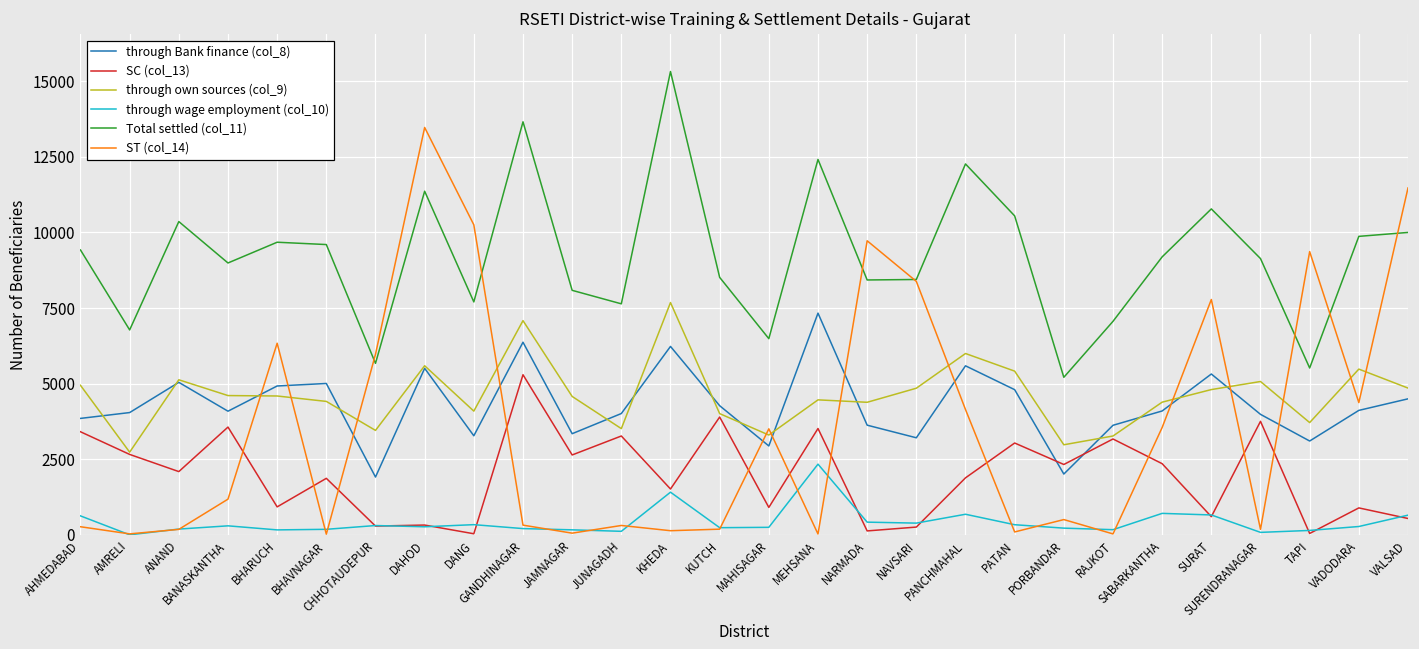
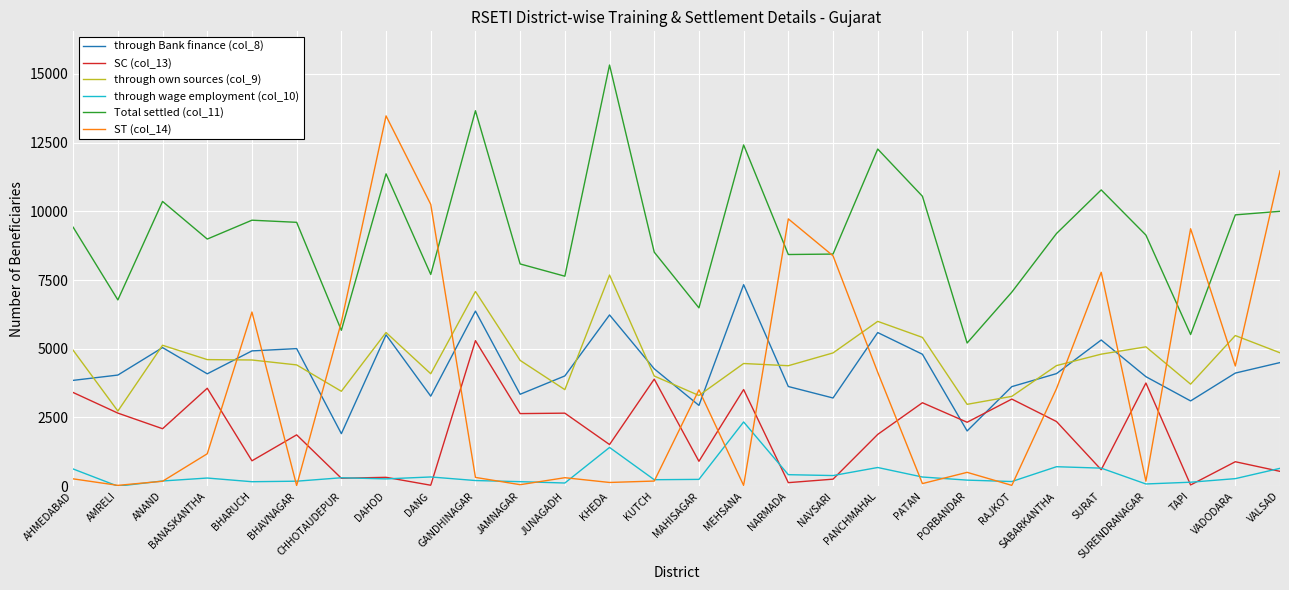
  {
    "through Bank finance (col_8)": {
      "AHMEDABAD": 3900,
      "AMRELI": 4000,
      "BANASKANTHA": 4100,
      "BHARUCH": 4900,
      "BHAVNAGAR": 5000,
      "CHHOTAUDEPUR": 1900,
      "DANG": 3300,
      "GANDHINAGAR": 6400,
      "JAMNAGAR": 3300,
      "JUNAGADH": 4000,
      "KHEDA": 6200,
      "KUTCH": 4300,
      "MAHISAGAR": 2900,
      "MEHSANA": 7300,
      "NARMADA": 3600,
      "NAVSARI": 3200,
      "PANCHMAHAL": 5600,
      "PATAN": 4800,
      "PORBANDAR": 2000,
      "RAJKOT": 3600,
      "SABARKANTHA": 4100,
      "SURAT": 5300,
      "SURENDRANAGAR": 4000,
      "TAPI": 3100,
      "VADODARA": 4100,
      "VALSAD": 4500
    },
    "SC (col_13)": {
      "AHMEDABAD": 3400,
      "ANAND": 2100,
      "BANASKANTHA": 3600,
      "BHARUCH": 900,
      "BHAVNAGAR": 1900,
      "DANG": 0,
      "GANDHINAGAR": 5300,
      "JAMNAGAR": 2600,
-     "JUNAGADH": 3300,
+     "JUNAGADH": 2700,
      "KHEDA": 1500,
      "KUTCH": 3900,
      "MAHISAGAR": 900,
      "MEHSANA": 3500,
      "NARMADA": 100,
      "NAVSARI": 300,
      "PANCHMAHAL": 1900,
      "PATAN": 3000,
      "PORBANDAR": 2300,
      "RAJKOT": 3200,
      "SABARKANTHA": 2400,
      "SURENDRANAGAR": 3800,
      "TAPI": 0,
      "VADODARA": 900,
      "VALSAD": 500
    },
    "through own sources (col_9)": {
      "AHMEDABAD": 4900,
      "BANASKANTHA": 4600,
      "BHARUCH": 4600,
      "BHAVNAGAR": 4400,
      "CHHOTAUDEPUR": 3500,
      "DANG": 4100,
      "GANDHINAGAR": 7100,
      "JAMNAGAR": 4600,
      "JUNAGADH": 3500,
      "KHEDA": 7700,
      "KUTCH": 4000,
      "MAHISAGAR": 3300,
      "MEHSANA": 4500,
      "NARMADA": 4400,
      "NAVSARI": 4800,
      "PANCHMAHAL": 6000,
      "PATAN": 5400,
      "PORBANDAR": 3000,
      "RAJKOT": 3300,
      "SABARKANTHA": 4400,
      "SURAT": 4800,
      "SURENDRANAGAR": 5100,
      "TAPI": 3700,
      "VADODARA": 5500,
      "VALSAD": 4900
    },
    "through wage employment (col_10)": {
      "AHMEDABAD": 600,
      "BANASKANTHA": 300,
      "BHARUCH": 200,
      "BHAVNAGAR": 200,
      "DANG": 300,
      "GANDHINAGAR": 200,
      "JAMNAGAR": 200,
      "JUNAGADH": 100,
      "KHEDA": 1400,
      "MAHISAGAR": 200,
      "MEHSANA": 2300,
      "NARMADA": 400,
      "NAVSARI": 400,
      "PANCHMAHAL": 700,
      "PATAN": 300,
      "PORBANDAR": 200,
      "RAJKOT": 200,
      "SABARKANTHA": 700,
      "SURENDRANAGAR": 100,
      "TAPI": 100,
      "VADODARA": 300,
      "VALSAD": 700
    },
    "Total settled (col_11)": {
      "AHMEDABAD": 9400,
      "AMRELI": 6800,
      "ANAND": 10400,
      "BANASKANTHA": 9000,
      "BHARUCH": 9700,
      "BHAVNAGAR": 9600,
      "CHHOTAUDEPUR": 5700,
      "DAHOD": 11400,
      "DANG": 7700,
      "GANDHINAGAR": 13700,
      "JAMNAGAR": 8100,
      "JUNAGADH": 7600,
      "KHEDA": 15300,
      "KUTCH": 8500,
      "MAHISAGAR": 6500,
      "MEHSANA": 12400,
      "NARMADA": 8400,
      "PANCHMAHAL": 12300,
      "PATAN": 10500,
      "PORBANDAR": 5200,
      "RAJKOT": 7100,
      "SABARKANTHA": 9200,
      "SURAT": 10800,
      "SURENDRANAGAR": 9100,
      "TAPI": 5500,
      "VADODARA": 9900,
      "VALSAD": 10000
    },
    "ST (col_14)": {
      "AHMEDABAD": 300,
      "BANASKANTHA": 1200,
      "BHARUCH": 6300,
      "BHAVNAGAR": 0,
      "CHHOTAUDEPUR": 6000,
      "DAHOD": 13500,
      "DANG": 10300,
      "GANDHINAGAR": 300,
      "JAMNAGAR": 100,
      "JUNAGADH": 300,
      "KHEDA": 100,
      "MAHISAGAR": 3500,
      "MEHSANA": 0,
      "NARMADA": 9700,
      "PANCHMAHAL": 4100,
      "PATAN": 100,
      "PORBANDAR": 500,
      "RAJKOT": 0,
      "SABARKANTHA": 3600,
      "SURAT": 7800,
      "SURENDRANAGAR": 200,
      "TAPI": 9400,
      "VADODARA": 4400,
      "VALSAD": 11500
    }
  }
